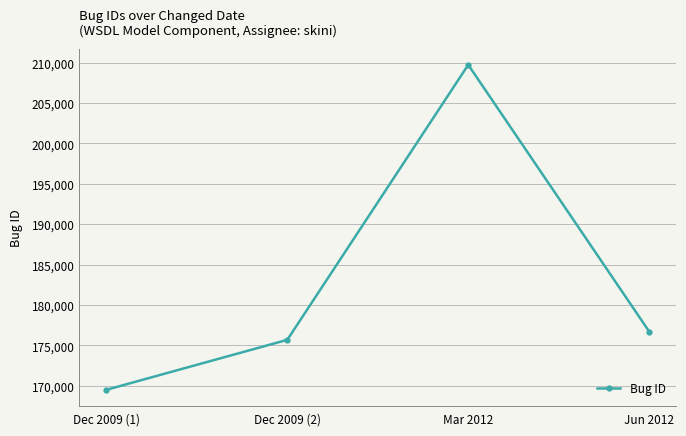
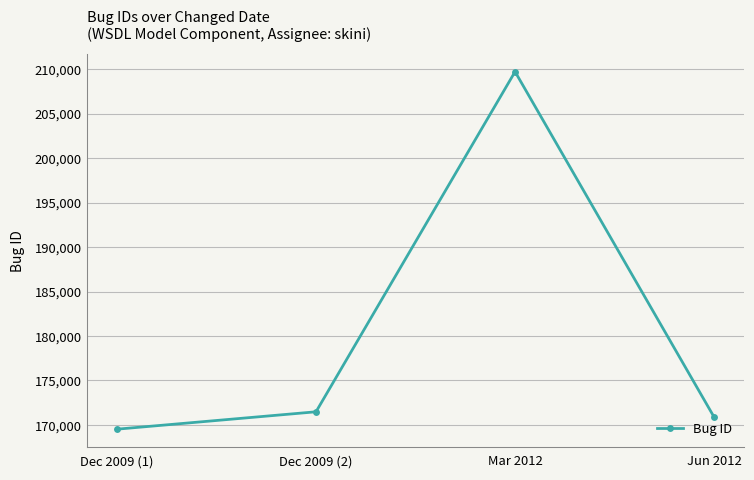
  {
    "Dec 2009 (1)": "170,000",
-   "Dec 2009 (2)": "176,000",
+   "Dec 2009 (2)": "171,000",
    "Mar 2012": "210,000",
-   "Jun 2012": "177,000"
+   "Jun 2012": "171,000"
  }
